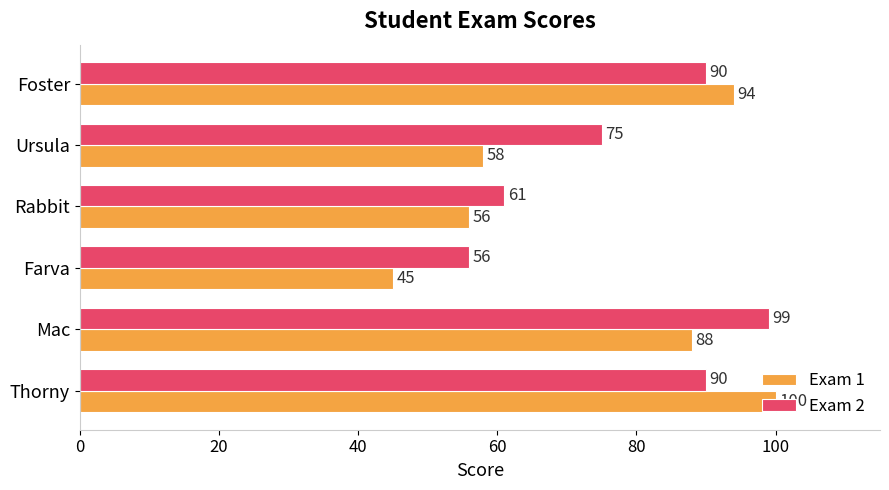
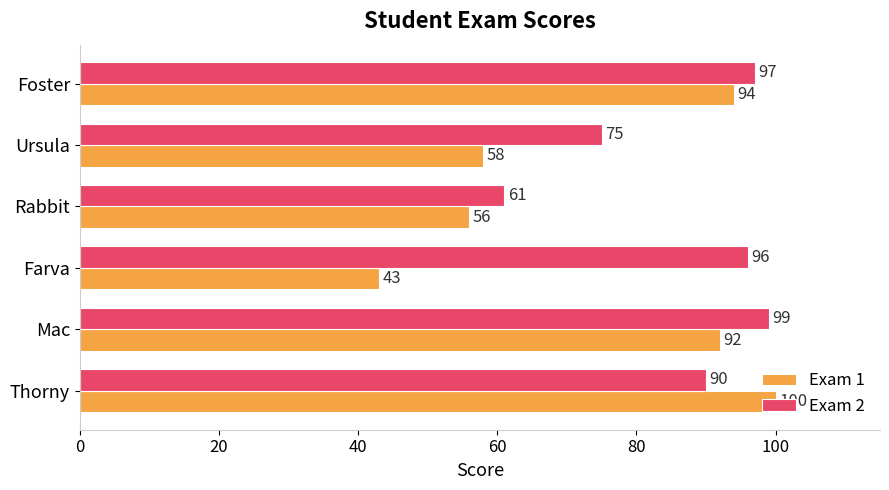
  {
    "Exam 1": {
      "Foster": 94,
      "Ursula": 58,
      "Rabbit": 56,
-     "Farva": 45,
-     "Mac": 88,
+     "Farva": 43,
+     "Mac": 92,
      "Thorny": 100
    },
    "Exam 2": {
-     "Foster": 90,
+     "Foster": 97,
      "Ursula": 75,
      "Rabbit": 61,
-     "Farva": 56,
+     "Farva": 96,
      "Mac": 99,
      "Thorny": 90
    }
  }
